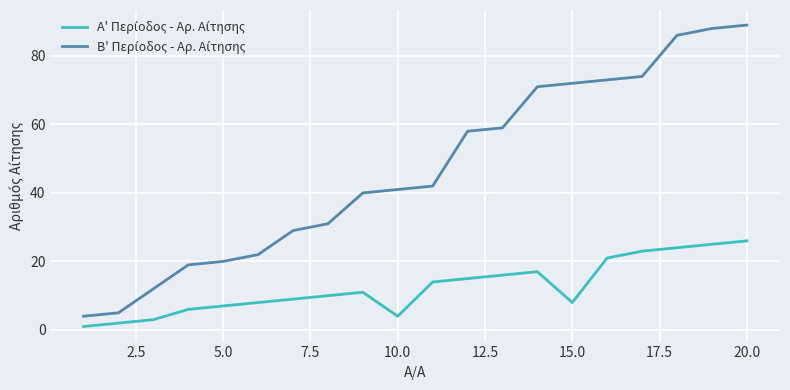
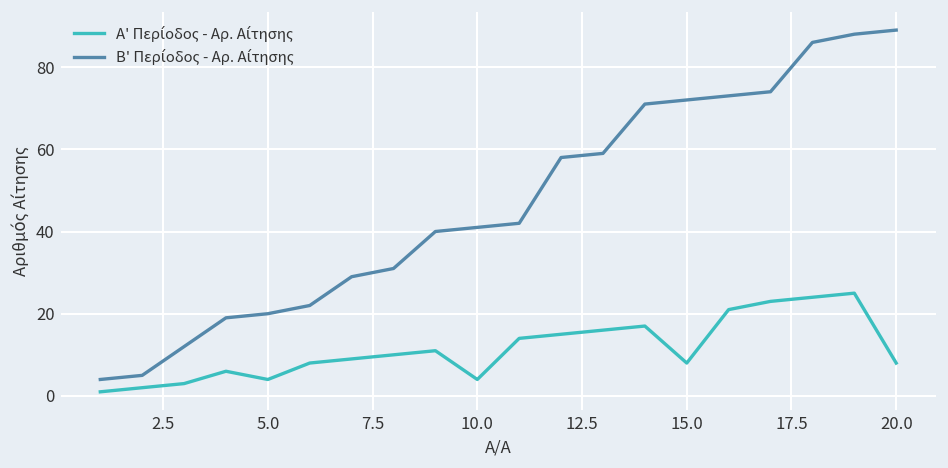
  {
    "Α' Περίοδος - Αρ. Αίτησης": {
-     "5.0": 7,
+     "5.0": 4,
      "10.0": 4,
      "15.0": 8,
-     "20.0": 26
+     "20.0": 8
    },
    "Β' Περίοδος - Αρ. Αίτησης": {
      "5.0": 20,
      "10.0": 41,
      "15.0": 72,
      "20.0": 89
    }
  }
